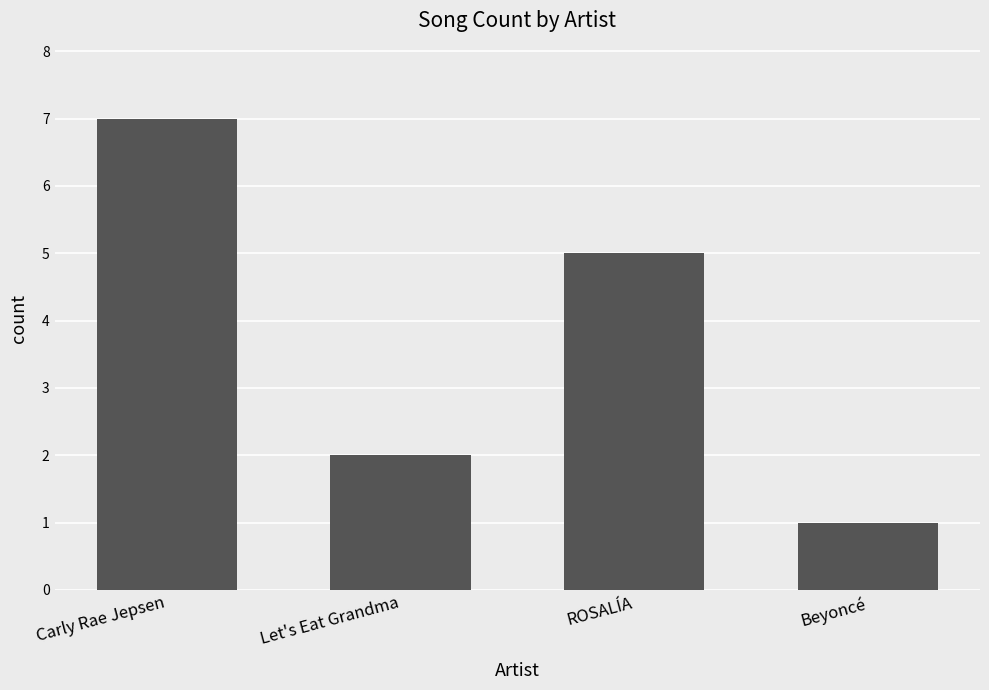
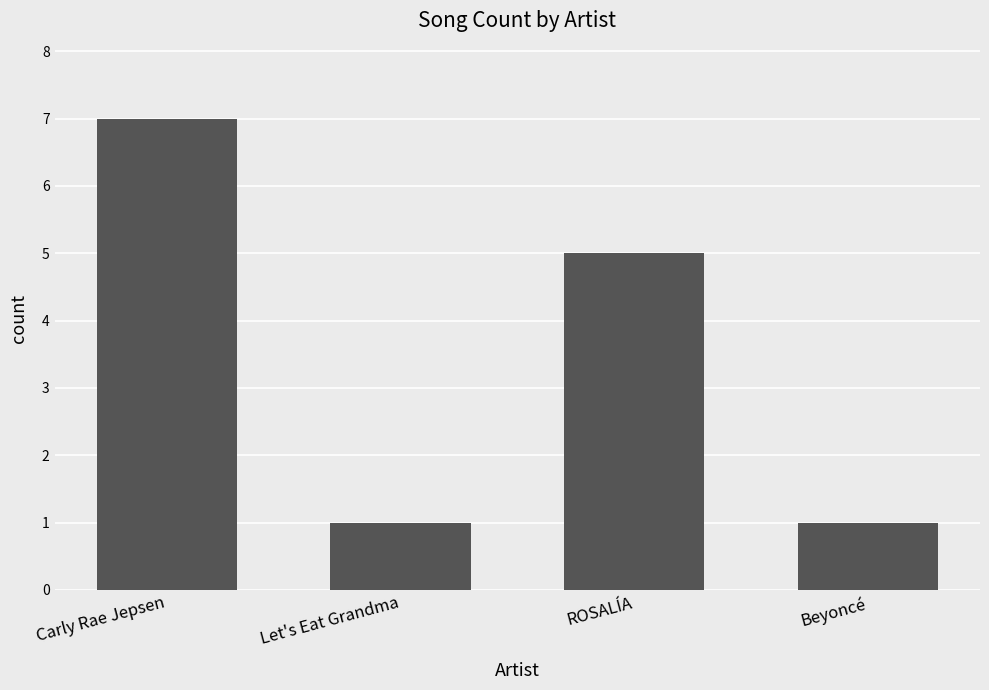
  {
    "Carly Rae Jepsen": 7,
-   "Let's Eat Grandma": 2,
+   "Let's Eat Grandma": 1,
    "ROSALÍA": 5,
    "Beyoncé": 1
  }
